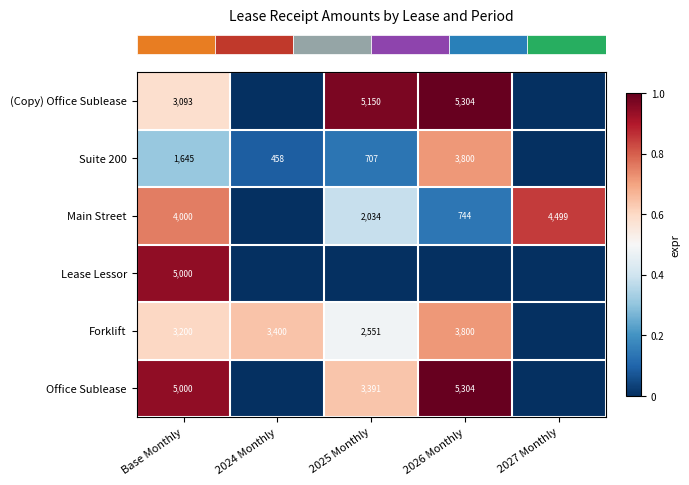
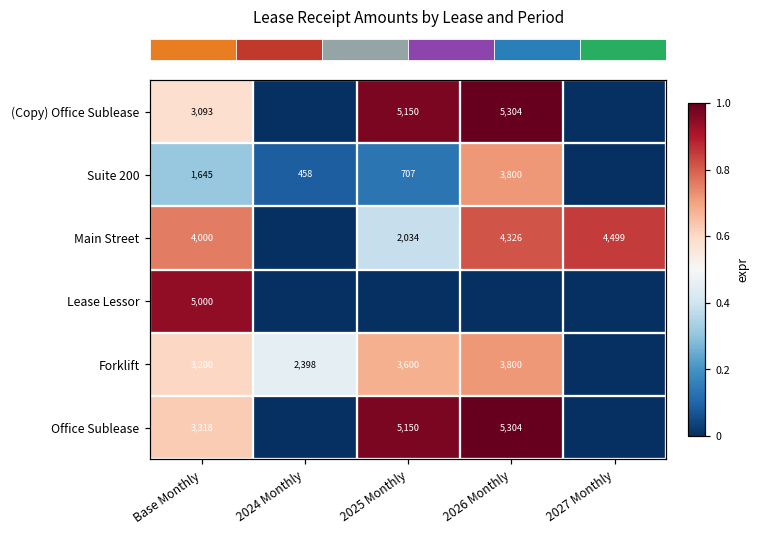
  {
    "(Copy) Office Sublease": {
      "Base Monthly": "3,093",
      "2025 Monthly": "5,150",
      "2026 Monthly": "5,304"
    },
    "Suite 200": {
      "Base Monthly": "1,645",
      "2024 Monthly": "458",
      "2025 Monthly": "707",
      "2026 Monthly": "3,800"
    },
    "Main Street": {
      "Base Monthly": "4,000",
      "2025 Monthly": "2,034",
-     "2026 Monthly": "744",
+     "2026 Monthly": "4,326",
      "2027 Monthly": "4,499"
    },
    "Lease Lessor": {
      "Base Monthly": "5,000"
    },
    "Forklift": {
      "Base Monthly": "3,200",
-     "2024 Monthly": "3,400",
-     "2025 Monthly": "2,551",
+     "2024 Monthly": "2,398",
+     "2025 Monthly": "3,600",
      "2026 Monthly": "3,800"
    },
    "Office Sublease": {
-     "Base Monthly": "5,000",
-     "2025 Monthly": "3,391",
+     "Base Monthly": "3,318",
+     "2025 Monthly": "5,150",
      "2026 Monthly": "5,304"
    }
  }
